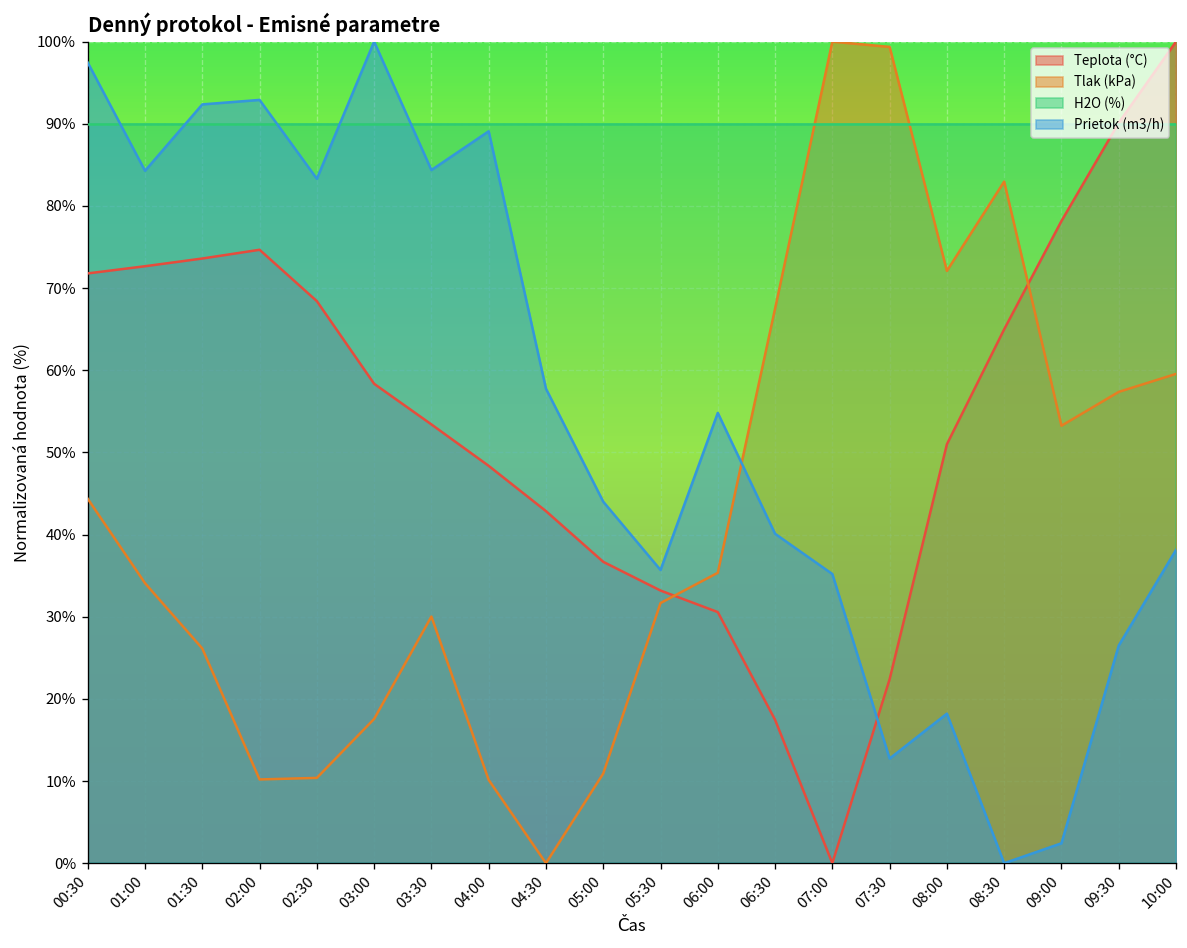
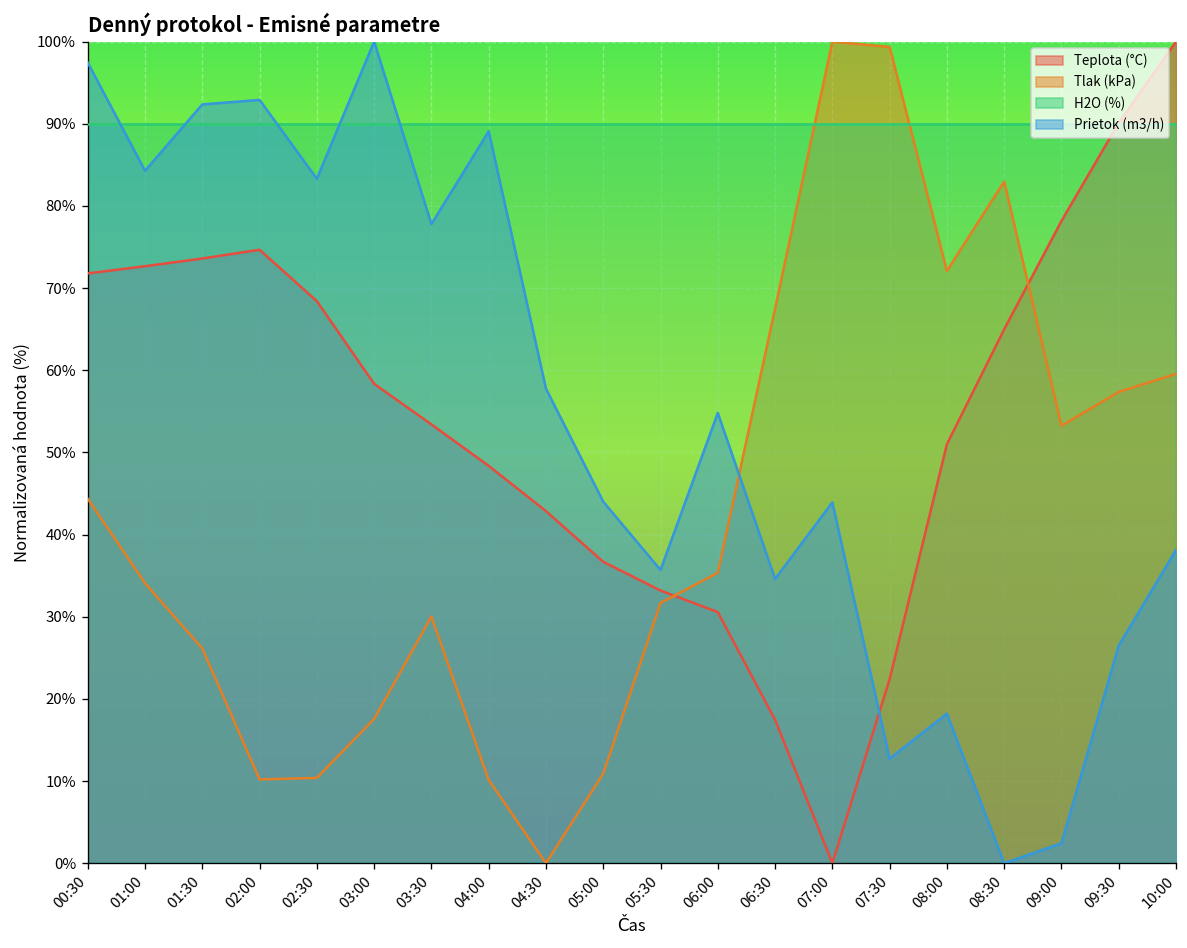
  {
    "H2O (%)": {
      "00:30": "90%",
      "01:00": "90%",
      "01:30": "90%",
      "02:00": "90%",
      "02:30": "90%",
      "03:00": "90%",
      "03:30": "90%",
      "04:00": "90%",
      "04:30": "90%",
      "05:00": "90%",
      "05:30": "90%",
      "06:00": "90%",
      "06:30": "90%",
      "07:00": "90%",
      "07:30": "90%",
      "08:00": "90%",
      "08:30": "90%",
      "10:00": "90%"
    },
    "Prietok (m3/h)": {
      "00:30": "97%",
      "01:00": "84%",
      "01:30": "92%",
      "02:00": "93%",
      "02:30": "83%",
      "03:00": "100%",
-     "03:30": "84%",
+     "03:30": "78%",
      "04:00": "89%",
      "04:30": "58%",
      "05:00": "44%",
      "05:30": "36%",
      "06:00": "55%",
-     "06:30": "40%",
-     "07:00": "35%",
+     "06:30": "35%",
+     "07:00": "44%",
      "07:30": "13%",
      "08:00": "18%",
      "08:30": "0%",
      "09:00": "2%",
      "09:30": "26%",
      "10:00": "38%"
    }
  }
